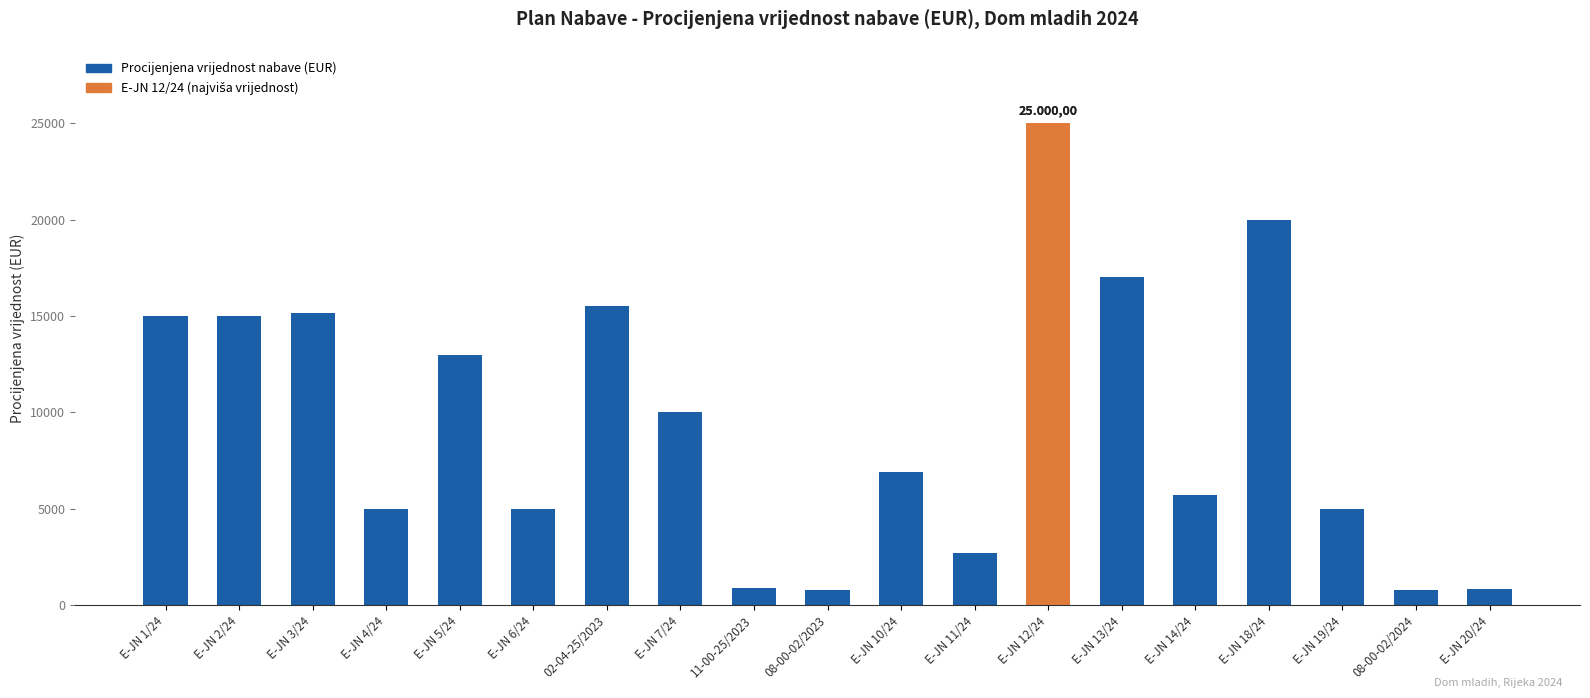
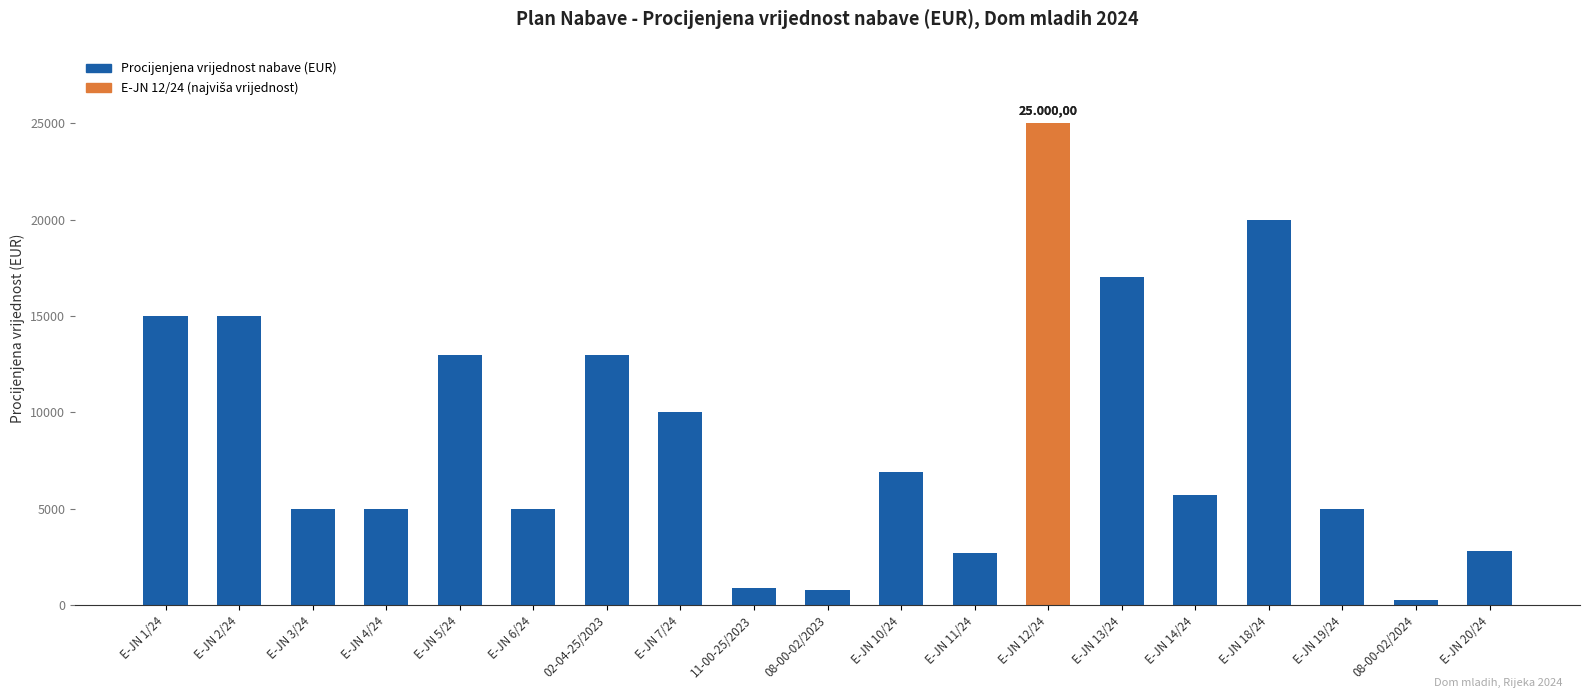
  {
    "E-JN 1/24": 15000,
    "E-JN 2/24": 15000,
-   "E-JN 3/24": 15200,
+   "E-JN 3/24": 5000,
    "E-JN 4/24": 5000,
    "E-JN 5/24": 13000,
    "E-JN 6/24": 5000,
-   "02-04-25/2023": 15500,
+   "02-04-25/2023": 13000,
    "E-JN 7/24": 10000,
    "11-00-25/2023": 900,
    "08-00-02/2023": 800,
    "E-JN 10/24": 6900,
    "E-JN 11/24": 2700,
    "E-JN 13/24": 17000,
    "E-JN 14/24": 5700,
    "E-JN 18/24": 20000,
    "E-JN 19/24": 5000,
-   "08-00-02/2024": 800,
-   "E-JN 20/24": 800
+   "08-00-02/2024": 300,
+   "E-JN 20/24": 2800
  }
